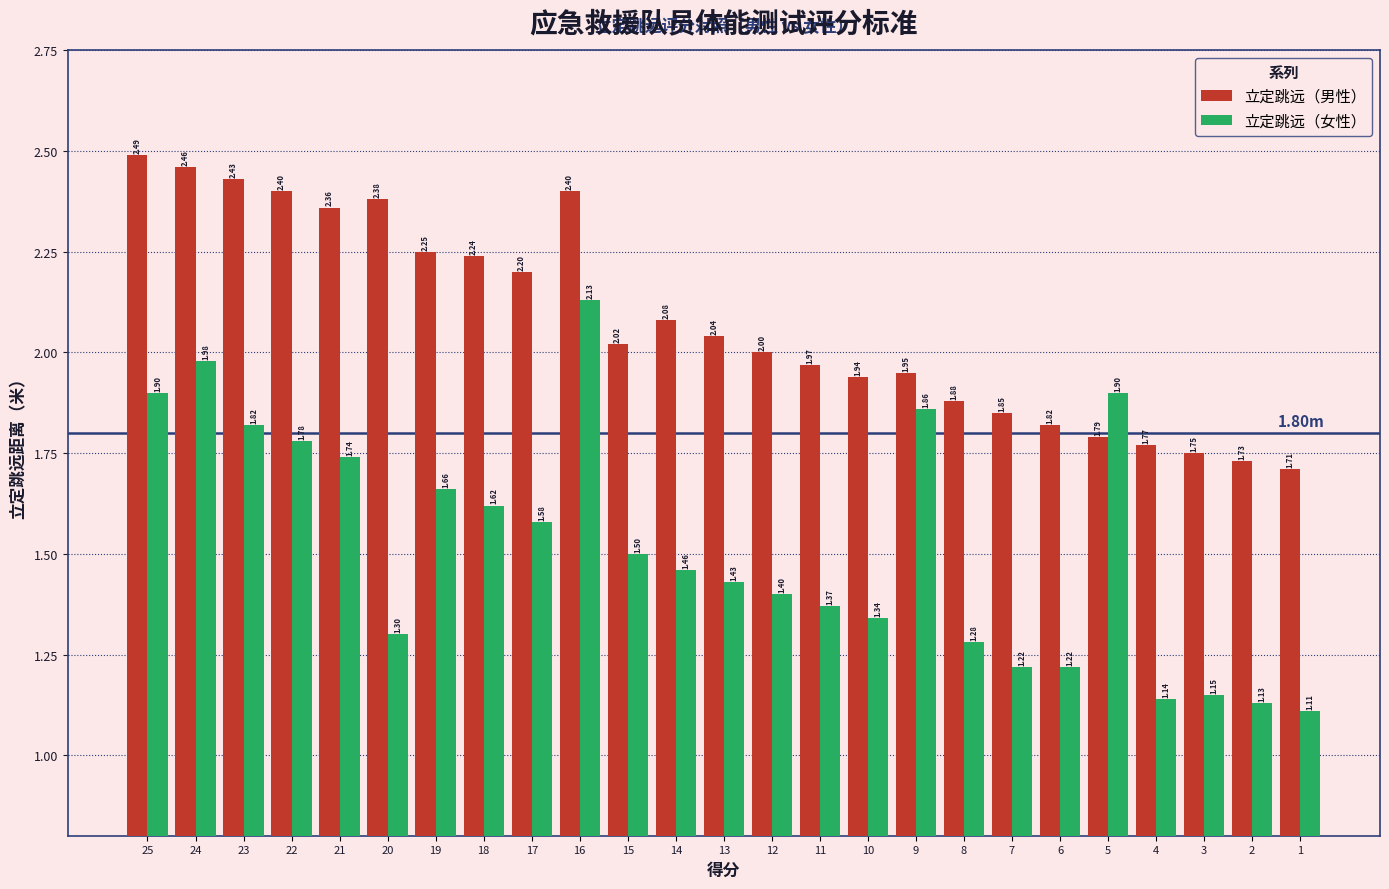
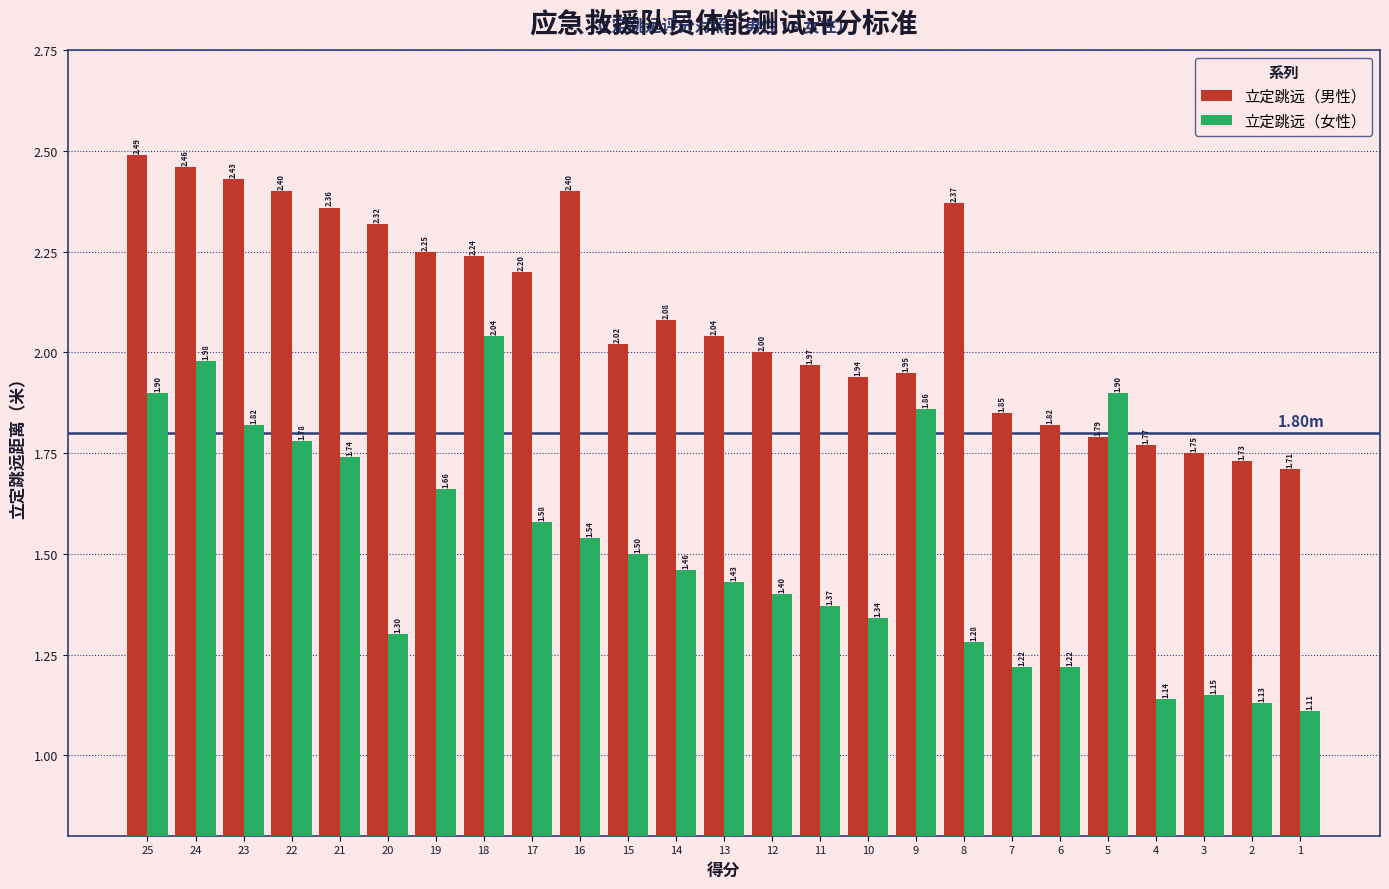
  {
    "立定跳远（男性）": {
      "25": 2.49,
      "24": 2.46,
      "23": 2.43,
      "22": 2.40,
      "21": 2.36,
-     "20": 2.38,
+     "20": 2.32,
      "19": 2.25,
      "18": 2.24,
      "17": 2.20,
      "16": 2.40,
      "15": 2.02,
      "14": 2.08,
      "13": 2.04,
      "12": 2.00,
      "11": 1.97,
      "10": 1.94,
      "9": 1.95,
-     "8": 1.88,
+     "8": 2.37,
      "7": 1.85,
      "6": 1.82,
      "5": 1.79,
      "4": 1.77,
      "3": 1.75,
      "2": 1.73,
      "1": 1.71
    },
    "立定跳远（女性）": {
      "25": 1.90,
      "24": 1.98,
      "23": 1.82,
      "22": 1.78,
      "21": 1.74,
      "20": 1.30,
      "19": 1.66,
-     "18": 1.62,
+     "18": 2.04,
      "17": 1.58,
-     "16": 2.13,
+     "16": 1.54,
      "15": 1.50,
      "14": 1.46,
      "13": 1.43,
      "12": 1.40,
      "11": 1.37,
      "10": 1.34,
      "9": 1.86,
      "8": 1.28,
      "7": 1.22,
      "6": 1.22,
      "5": 1.90,
      "4": 1.14,
      "3": 1.15,
      "2": 1.13,
      "1": 1.11
    }
  }
